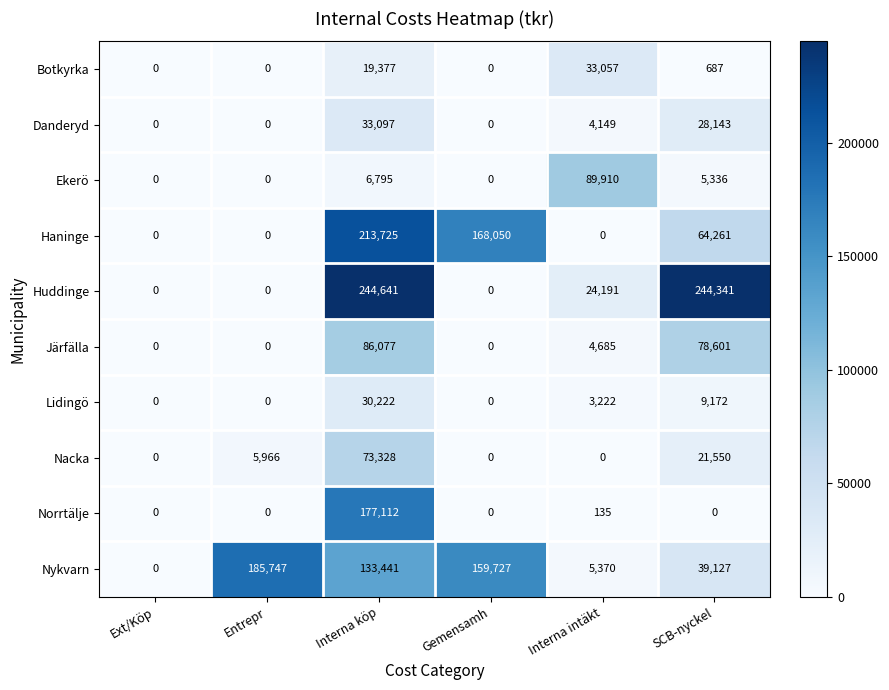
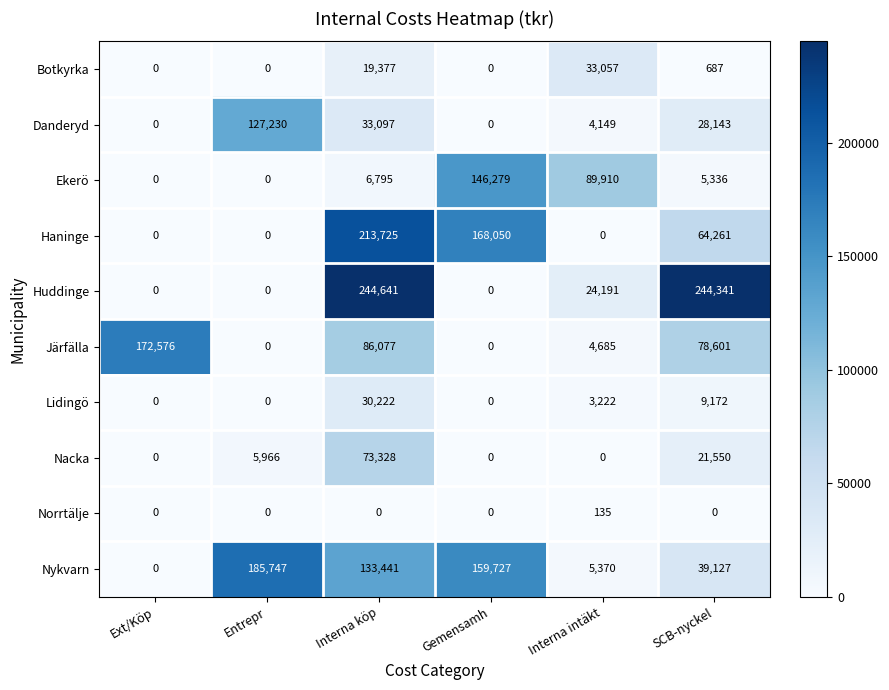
  {
    "Botkyrka": {
      "Ext/Köp": "0",
      "Entrepr": "0",
      "Interna köp": "19,377",
      "Gemensamh": "0",
      "Interna intäkt": "33,057",
      "SCB-nyckel": "687"
    },
    "Danderyd": {
      "Ext/Köp": "0",
-     "Entrepr": "0",
+     "Entrepr": "127,230",
      "Interna köp": "33,097",
      "Gemensamh": "0",
      "Interna intäkt": "4,149",
      "SCB-nyckel": "28,143"
    },
    "Ekerö": {
      "Ext/Köp": "0",
      "Entrepr": "0",
      "Interna köp": "6,795",
-     "Gemensamh": "0",
+     "Gemensamh": "146,279",
      "Interna intäkt": "89,910",
      "SCB-nyckel": "5,336"
    },
    "Haninge": {
      "Ext/Köp": "0",
      "Entrepr": "0",
      "Interna köp": "213,725",
      "Gemensamh": "168,050",
      "Interna intäkt": "0",
      "SCB-nyckel": "64,261"
    },
    "Huddinge": {
      "Ext/Köp": "0",
      "Entrepr": "0",
      "Interna köp": "244,641",
      "Gemensamh": "0",
      "Interna intäkt": "24,191",
      "SCB-nyckel": "244,341"
    },
    "Järfälla": {
-     "Ext/Köp": "0",
+     "Ext/Köp": "172,576",
      "Entrepr": "0",
      "Interna köp": "86,077",
      "Gemensamh": "0",
      "Interna intäkt": "4,685",
      "SCB-nyckel": "78,601"
    },
    "Lidingö": {
      "Ext/Köp": "0",
      "Entrepr": "0",
      "Interna köp": "30,222",
      "Gemensamh": "0",
      "Interna intäkt": "3,222",
      "SCB-nyckel": "9,172"
    },
    "Nacka": {
      "Ext/Köp": "0",
      "Entrepr": "5,966",
      "Interna köp": "73,328",
      "Gemensamh": "0",
      "Interna intäkt": "0",
      "SCB-nyckel": "21,550"
    },
    "Norrtälje": {
      "Ext/Köp": "0",
      "Entrepr": "0",
-     "Interna köp": "177,112",
+     "Interna köp": "0",
      "Gemensamh": "0",
      "Interna intäkt": "135",
      "SCB-nyckel": "0"
    },
    "Nykvarn": {
      "Ext/Köp": "0",
      "Entrepr": "185,747",
      "Interna köp": "133,441",
      "Gemensamh": "159,727",
      "Interna intäkt": "5,370",
      "SCB-nyckel": "39,127"
    }
  }
